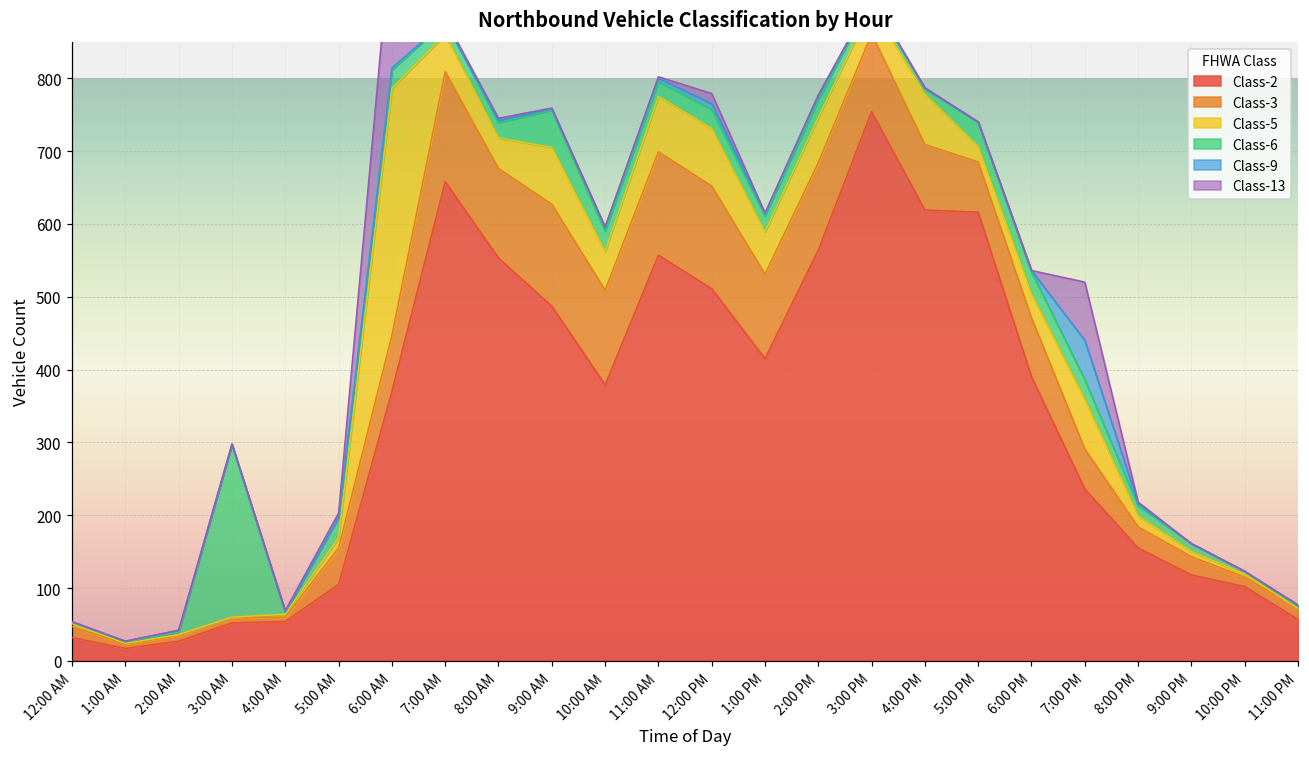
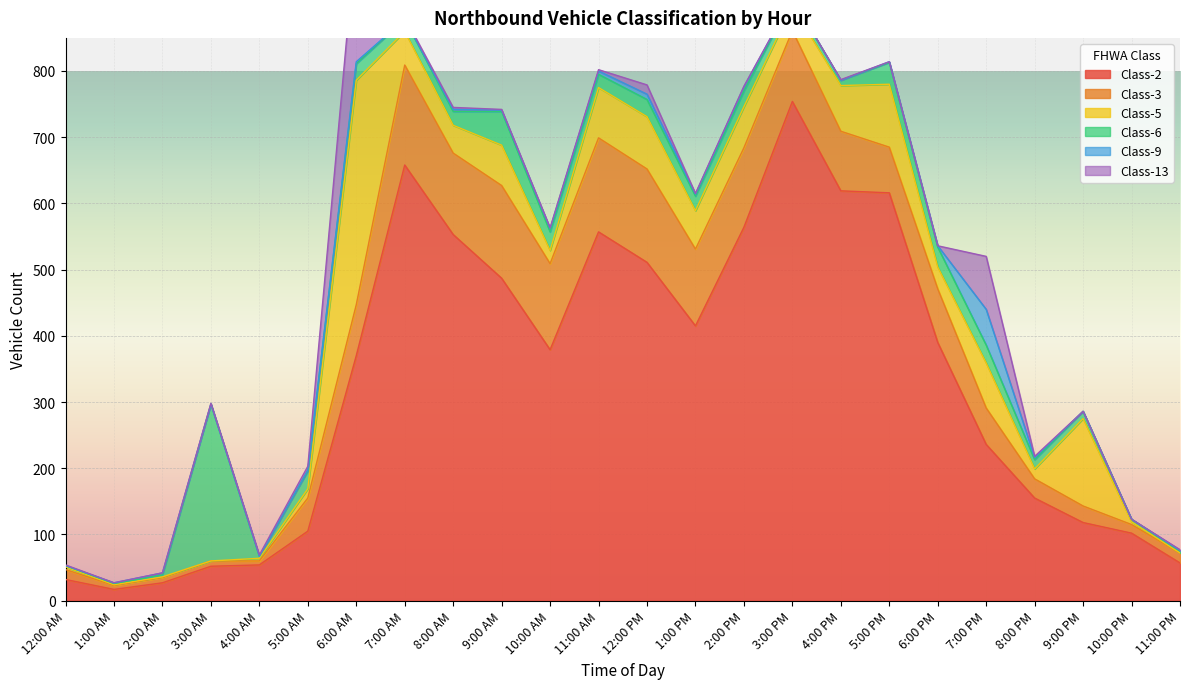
  {
    "Class-5": {
      "5:00 AM": 10,
      "6:00 AM": 340,
      "8:00 AM": 40,
-     "9:00 AM": 80,
-     "10:00 AM": 50,
+     "9:00 AM": 60,
+     "10:00 AM": 20,
      "11:00 AM": 80,
      "12:00 PM": 80,
      "1:00 PM": 60,
      "2:00 PM": 60,
      "4:00 PM": 70,
-     "5:00 PM": 20,
+     "5:00 PM": 100,
      "6:00 PM": 30,
      "7:00 PM": 70,
      "8:00 PM": 20,
-     "9:00 PM": 10,
+     "9:00 PM": 130,
      "10:00 PM": 0
    },
    "Class-6": {
      "10:00 AM": 30,
      "11:00 AM": 20,
      "12:00 PM": 30,
      "2:00 PM": 20,
      "7:00 PM": 30
    },
    "Class-9": {
      "12:00 PM": 10,
      "7:00 PM": 50
    },
    "Class-13": {
      "5:00 AM": 10,
      "12:00 PM": 10,
      "7:00 PM": 80
    }
  }
